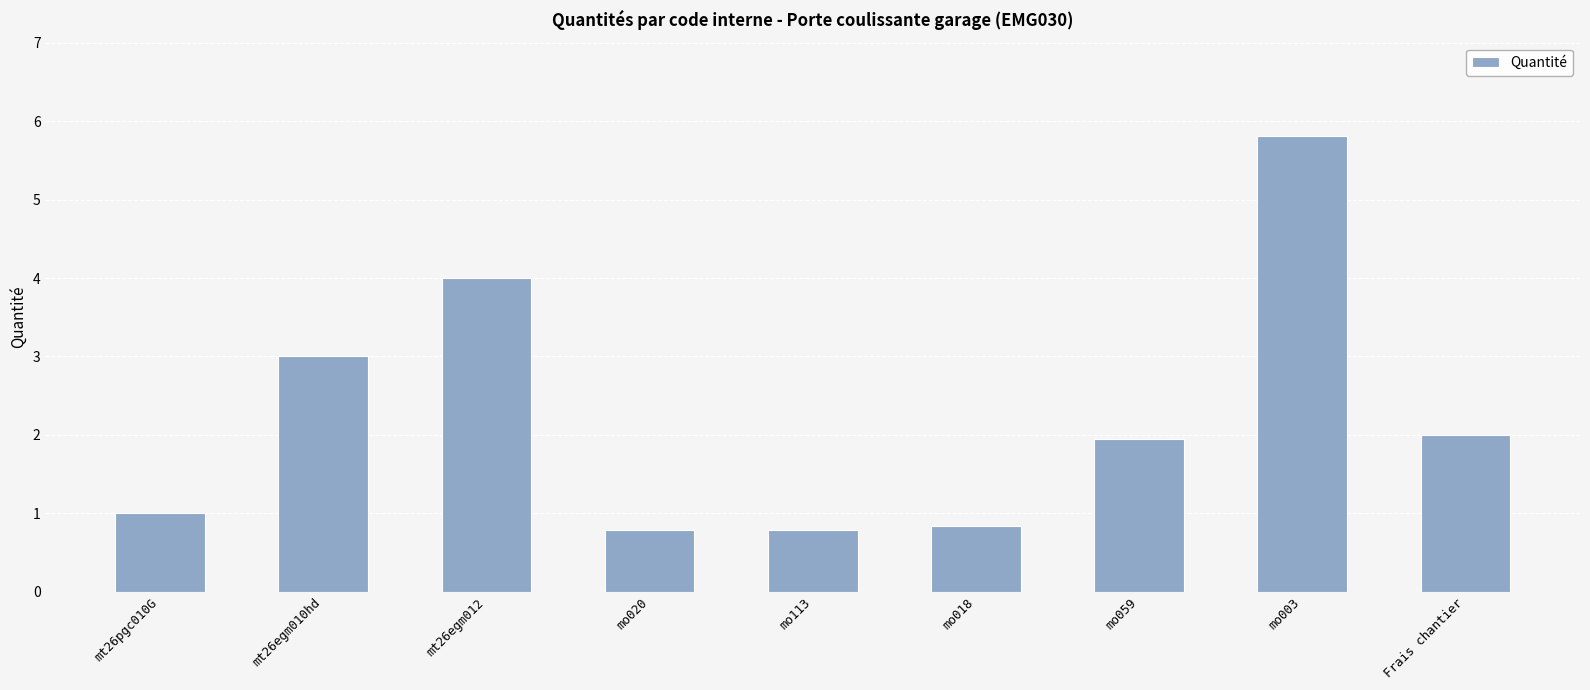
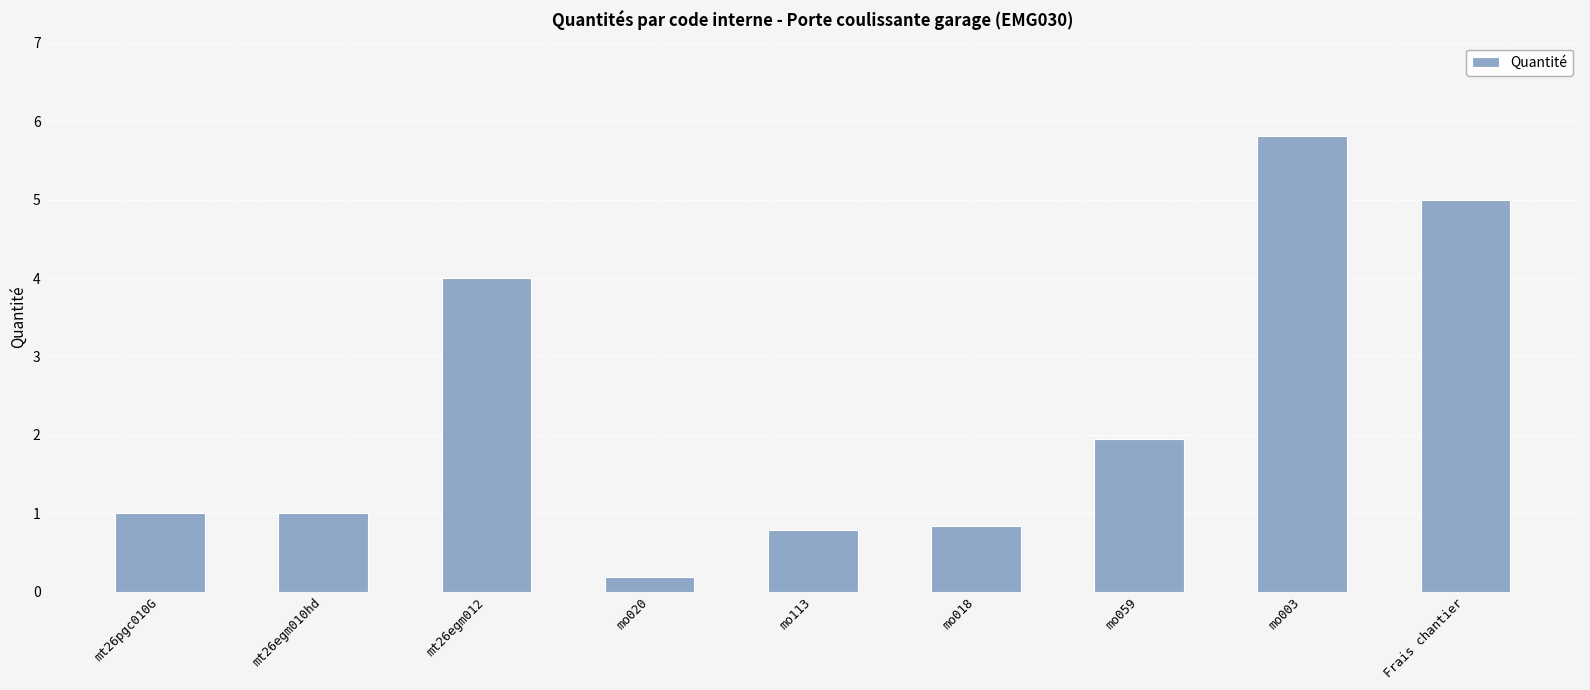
  {
    "mt26pgc010G": 1.0,
-   "mt26egm010hd": 3,
+   "mt26egm010hd": 1,
    "mt26egm012": 4.0,
-   "mo020": 0.8,
+   "mo020": 0.2,
    "mo113": 0.8,
    "mo018": 0.8,
    "mo059": 1.9,
    "mo003": 5.8,
-   "Frais chantier": 2
+   "Frais chantier": 5
  }
